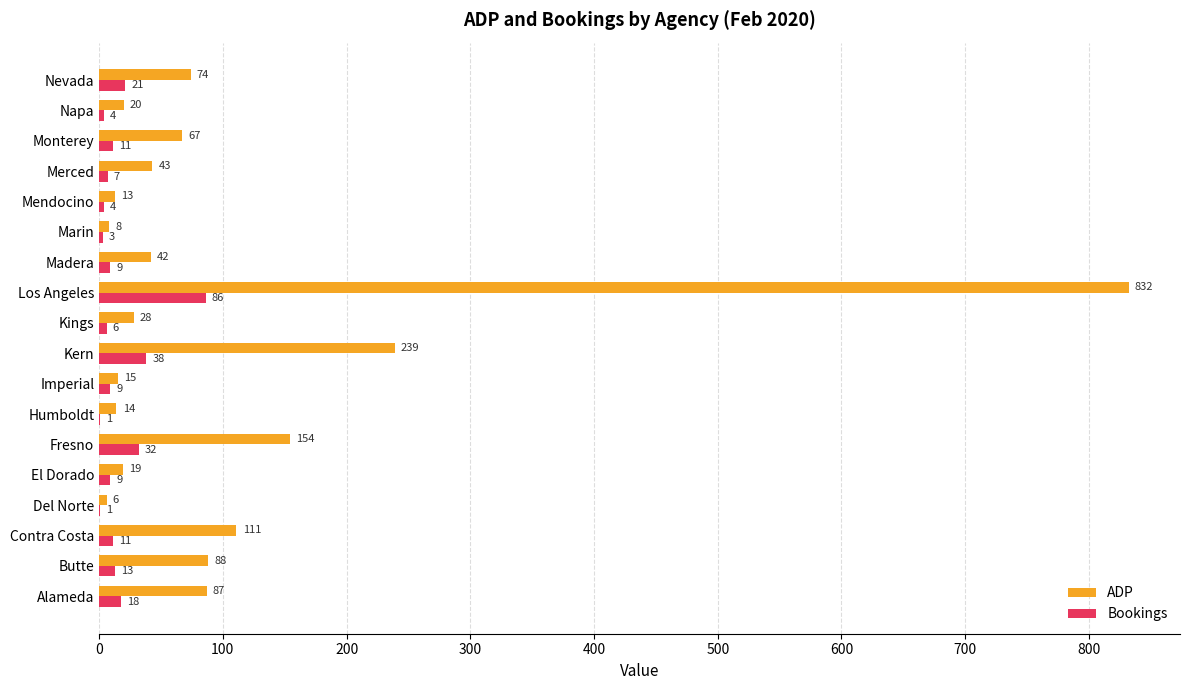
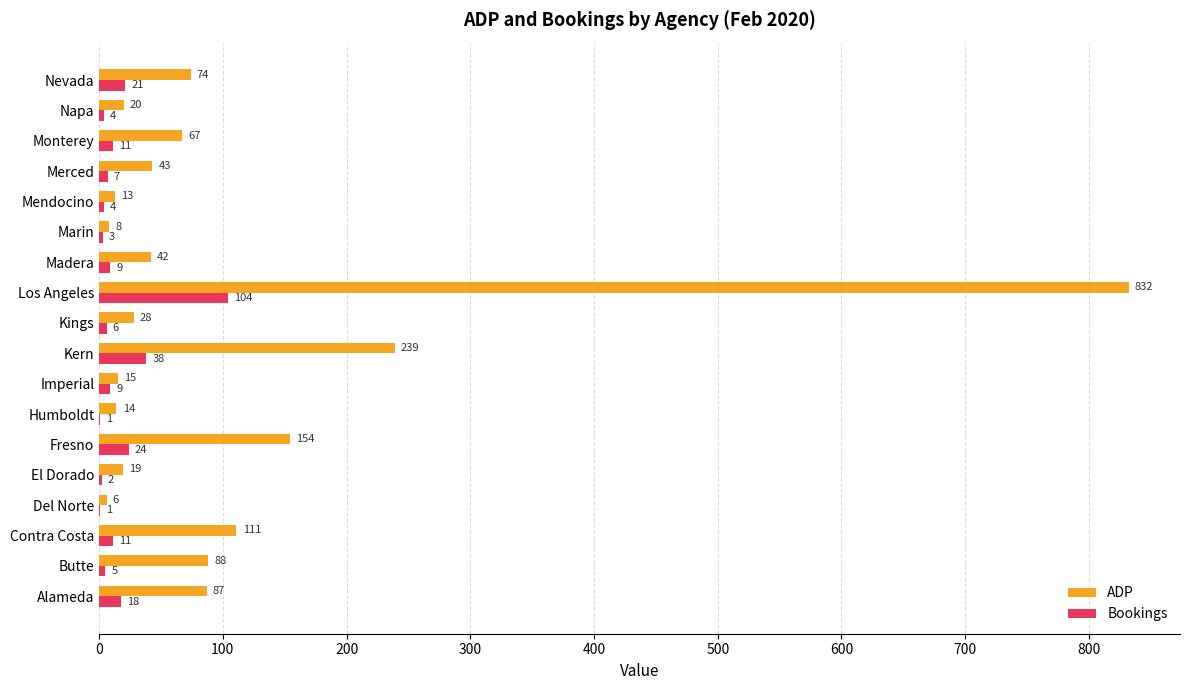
  {
    "ADP": {
      "Nevada": 74,
      "Napa": 20,
      "Monterey": 67,
      "Merced": 43,
      "Mendocino": 13,
      "Marin": 8,
      "Madera": 42,
      "Los Angeles": 832,
      "Kings": 28,
      "Kern": 239,
      "Imperial": 15,
      "Humboldt": 14,
      "Fresno": 154,
      "El Dorado": 19,
      "Del Norte": 6,
      "Contra Costa": 111,
      "Butte": 88,
      "Alameda": 87
    },
    "Bookings": {
      "Nevada": 21,
      "Napa": 4,
      "Monterey": 11,
      "Merced": 7,
      "Mendocino": 4,
      "Marin": 3,
      "Madera": 9,
-     "Los Angeles": 86,
+     "Los Angeles": 104,
      "Kings": 6,
      "Kern": 38,
      "Imperial": 9,
      "Humboldt": 1,
-     "Fresno": 32,
-     "El Dorado": 9,
+     "Fresno": 24,
+     "El Dorado": 2,
      "Del Norte": 1,
      "Contra Costa": 11,
-     "Butte": 13,
+     "Butte": 5,
      "Alameda": 18
    }
  }
